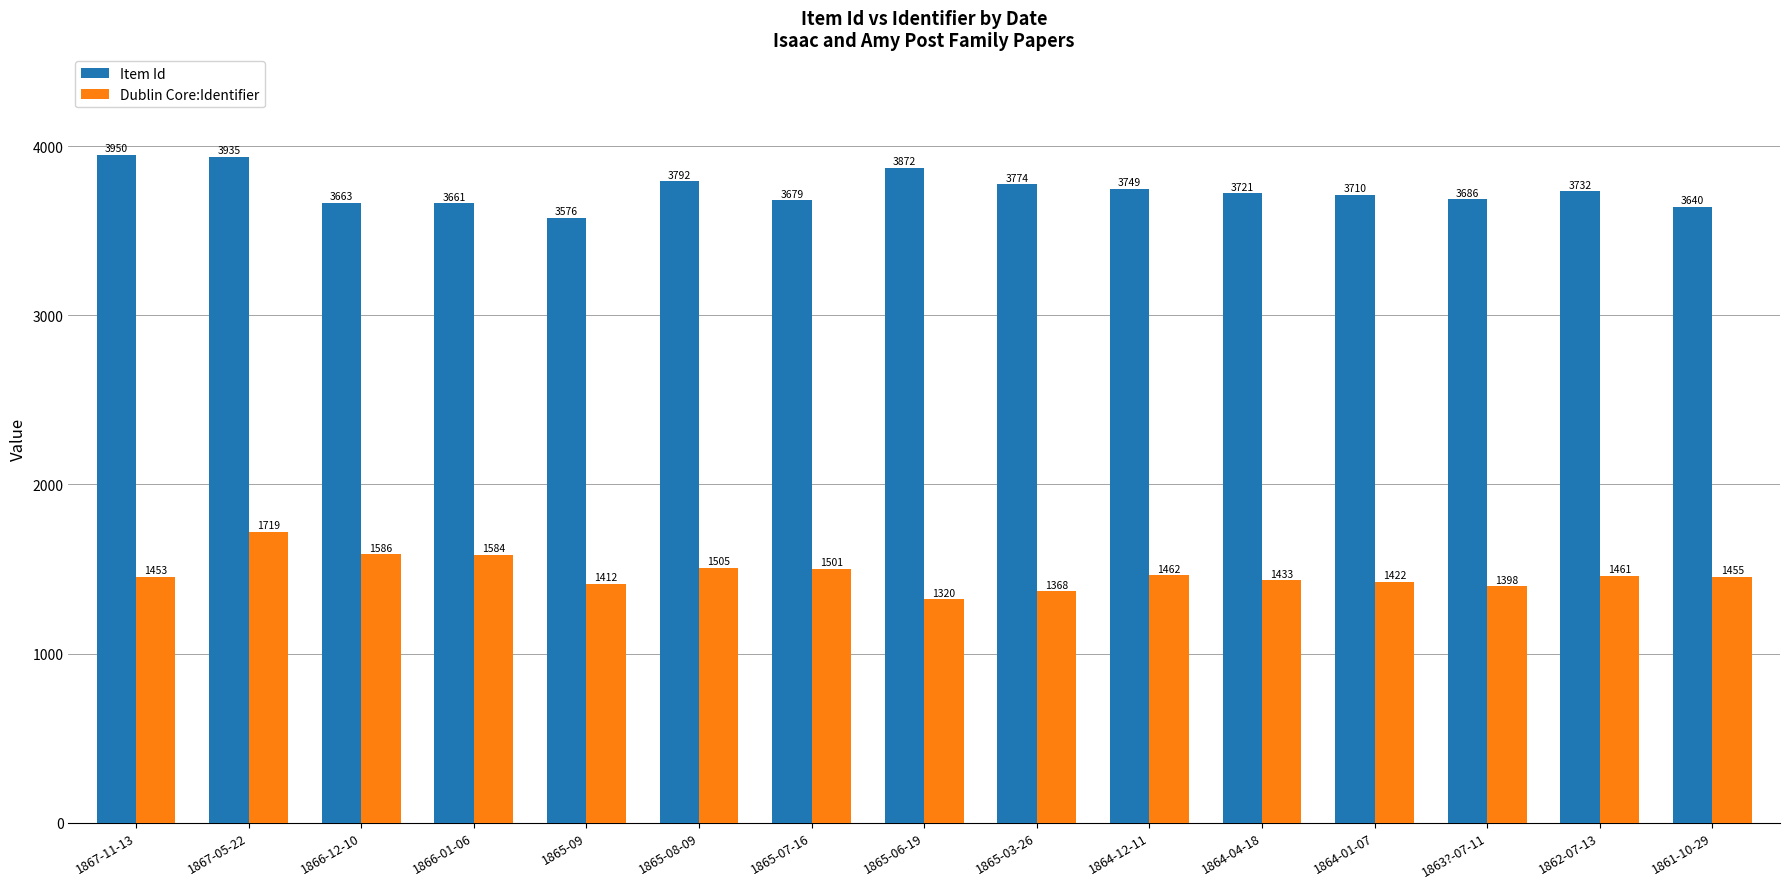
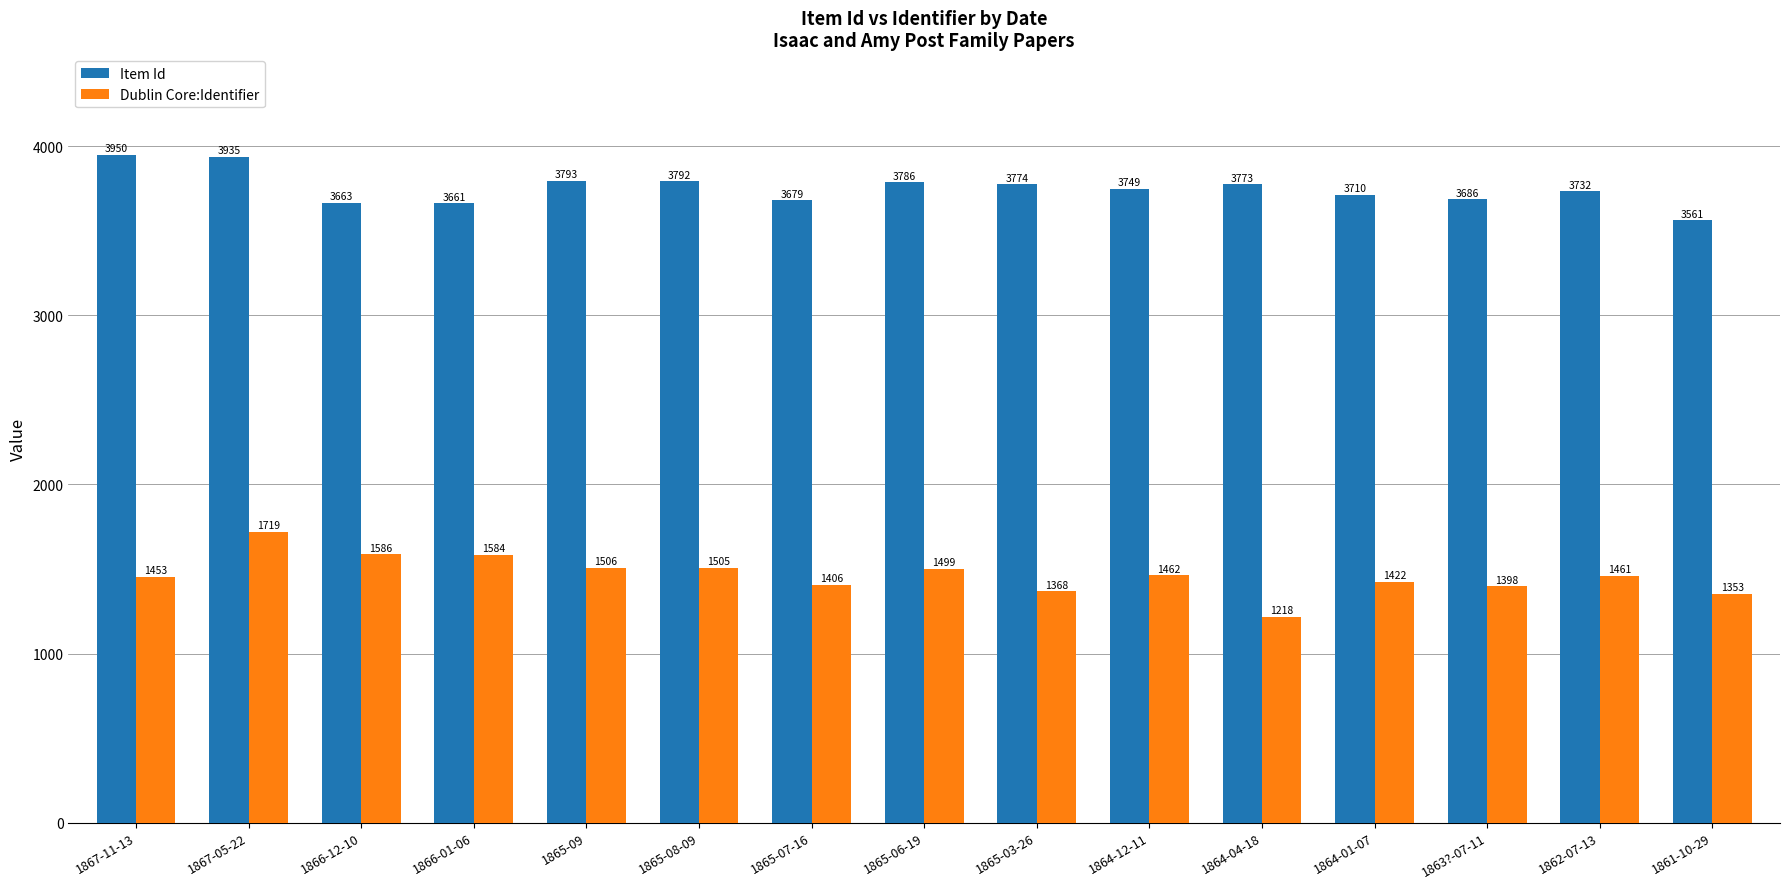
  {
    "Item Id": {
      "1867-11-13": 3950,
      "1867-05-22": 3935,
      "1866-12-10": 3663,
      "1866-01-06": 3661,
-     "1865-09": 3576,
+     "1865-09": 3793,
      "1865-08-09": 3792,
      "1865-07-16": 3679,
-     "1865-06-19": 3872,
+     "1865-06-19": 3786,
      "1865-03-26": 3774,
      "1864-12-11": 3749,
-     "1864-04-18": 3721,
+     "1864-04-18": 3773,
      "1864-01-07": 3710,
      "1863?-07-11": 3686,
      "1862-07-13": 3732,
-     "1861-10-29": 3640
+     "1861-10-29": 3561
    },
    "Dublin Core:Identifier": {
      "1867-11-13": 1453,
      "1867-05-22": 1719,
      "1866-12-10": 1586,
      "1866-01-06": 1584,
-     "1865-09": 1412,
+     "1865-09": 1506,
      "1865-08-09": 1505,
-     "1865-07-16": 1501,
-     "1865-06-19": 1320,
+     "1865-07-16": 1406,
+     "1865-06-19": 1499,
      "1865-03-26": 1368,
      "1864-12-11": 1462,
-     "1864-04-18": 1433,
+     "1864-04-18": 1218,
      "1864-01-07": 1422,
      "1863?-07-11": 1398,
      "1862-07-13": 1461,
-     "1861-10-29": 1455
+     "1861-10-29": 1353
    }
  }
